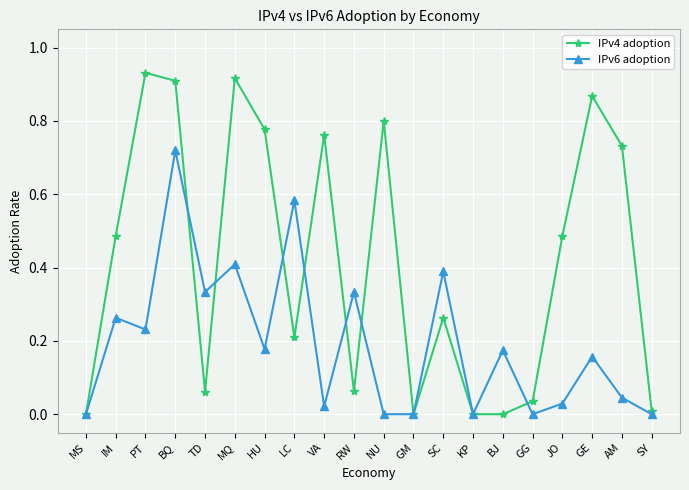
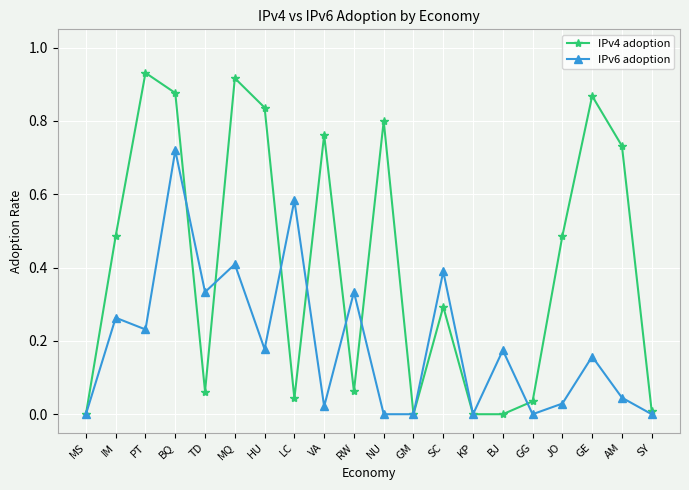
  {
    "IPv4 adoption": {
      "IM": 0.49,
      "PT": 0.93,
-     "BQ": 0.91,
+     "BQ": 0.88,
      "TD": 0.06,
      "MQ": 0.92,
-     "HU": 0.78,
-     "LC": 0.21,
+     "HU": 0.84,
+     "LC": 0.04,
      "VA": 0.76,
      "RW": 0.06,
      "NU": 0.80,
-     "SC": 0.26,
+     "SC": 0.29,
      "BJ": 0.00,
      "GG": 0.04,
      "JO": 0.49,
      "GE": 0.87,
      "AM": 0.73,
      "SY": 0.01
    },
    "IPv6 adoption": {
      "IM": 0.26,
      "PT": 0.23,
      "BQ": 0.72,
      "TD": 0.33,
      "MQ": 0.41,
      "HU": 0.18,
      "LC": 0.58,
      "VA": 0.02,
      "RW": 0.33,
      "NU": 0.00,
      "SC": 0.39,
      "BJ": 0.17,
      "GG": 0.00,
      "JO": 0.03,
      "GE": 0.16,
      "AM": 0.05,
      "SY": 0.00
    }
  }
